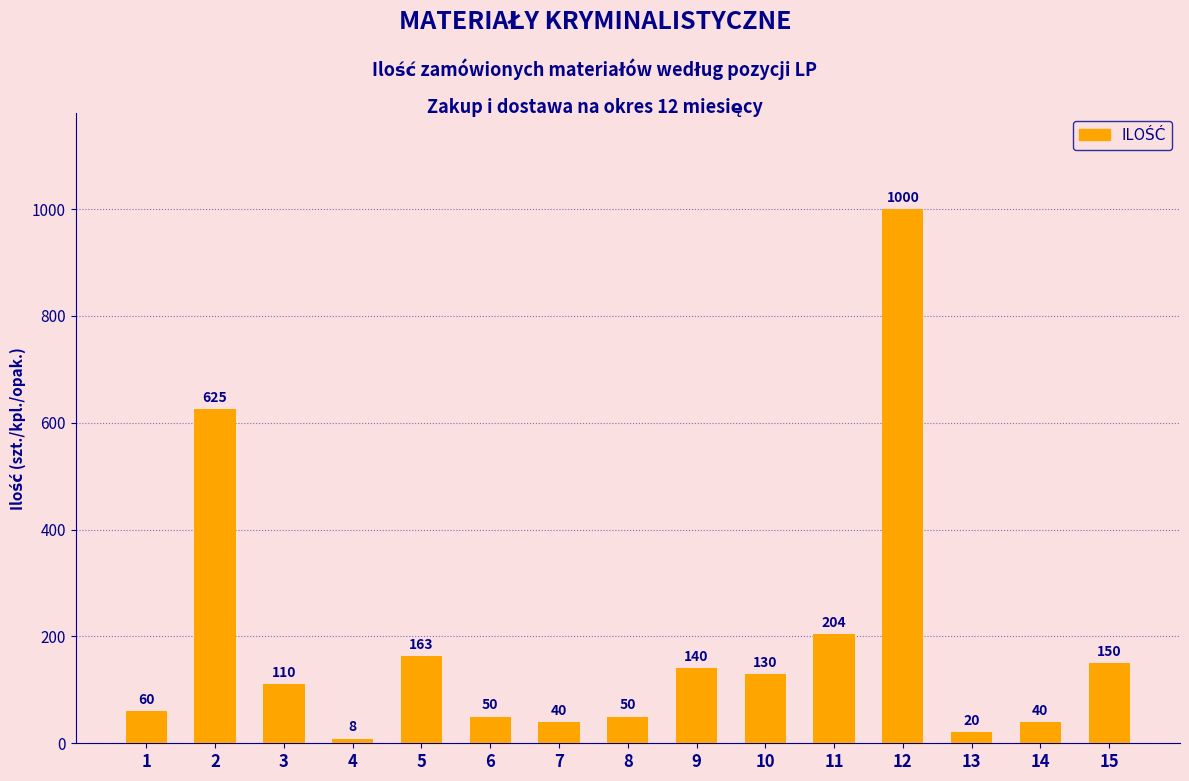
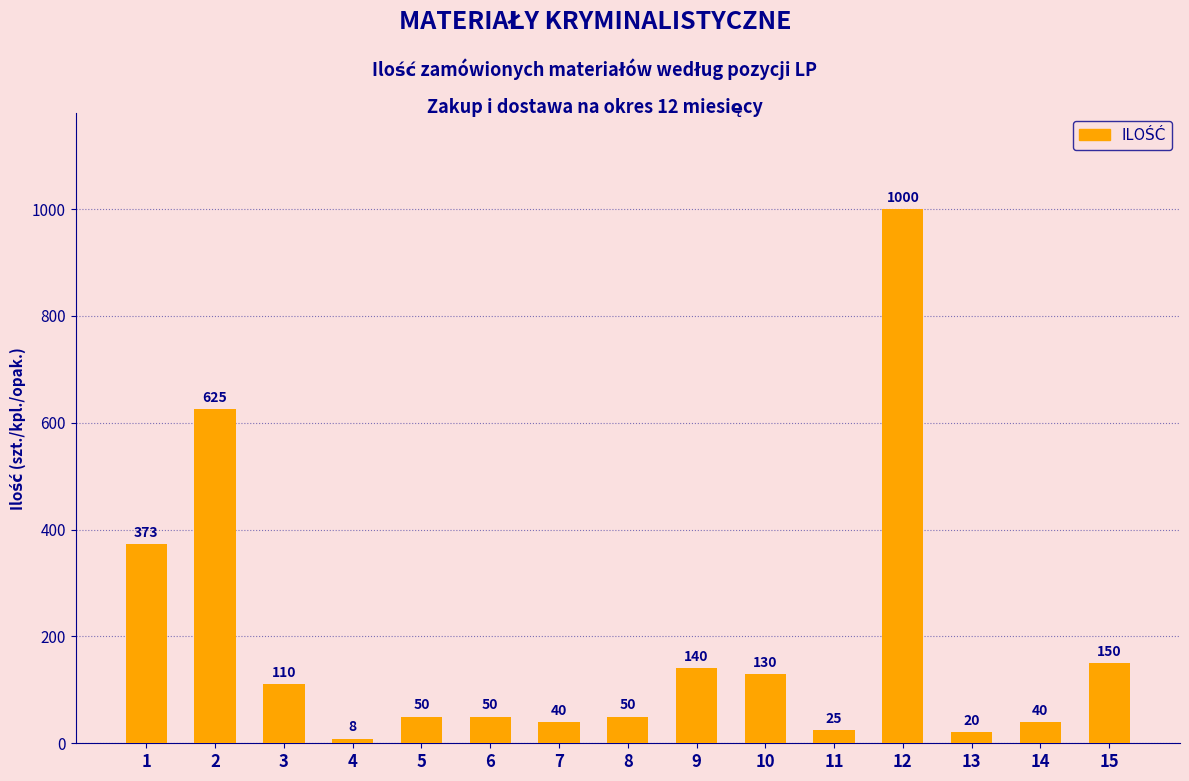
  {
-   "1": 60,
+   "1": 373,
    "4": 8,
-   "5": 163,
+   "5": 50,
    "6": 50,
    "7": 40,
    "8": 50,
    "9": 140,
    "10": 130,
-   "11": 204,
+   "11": 25,
    "12": 1000,
    "13": 20,
    "14": 40,
    "15": 150
  }
